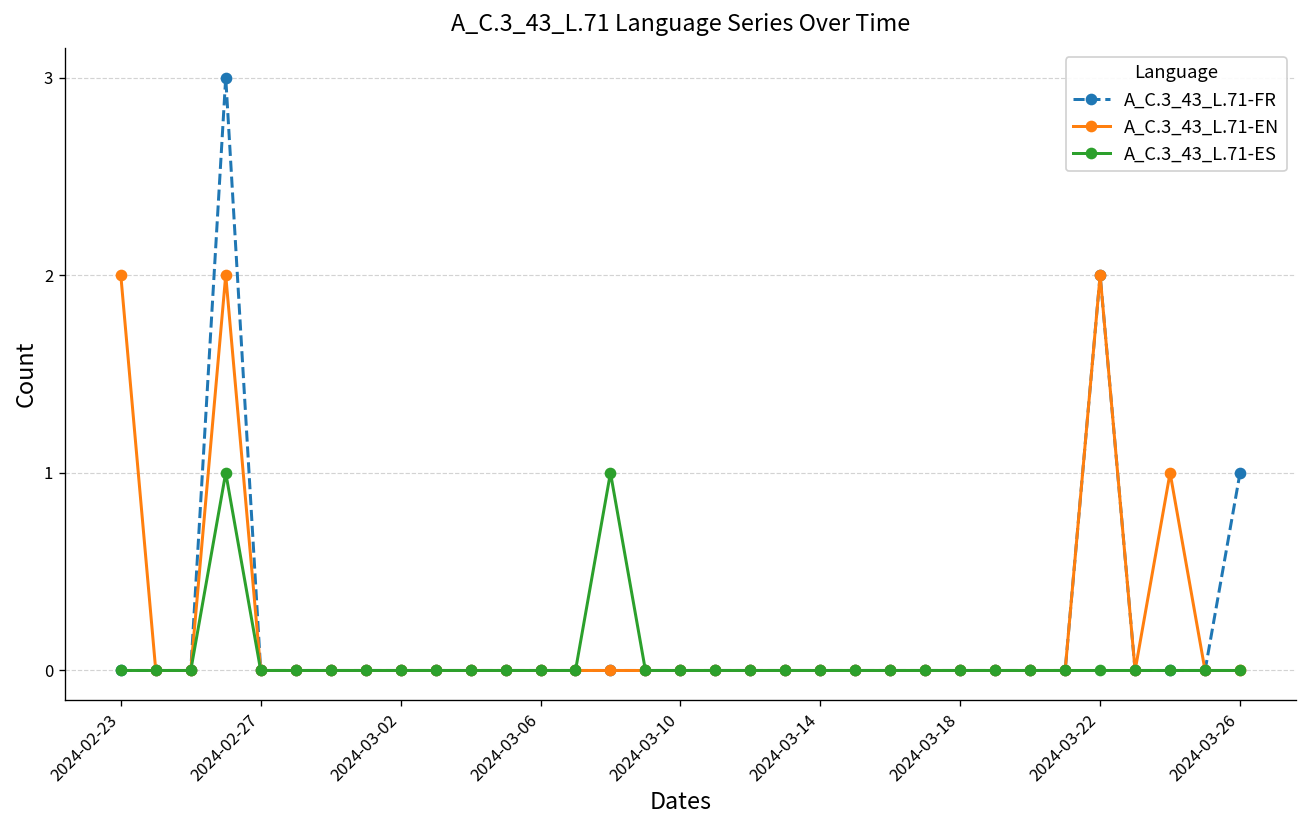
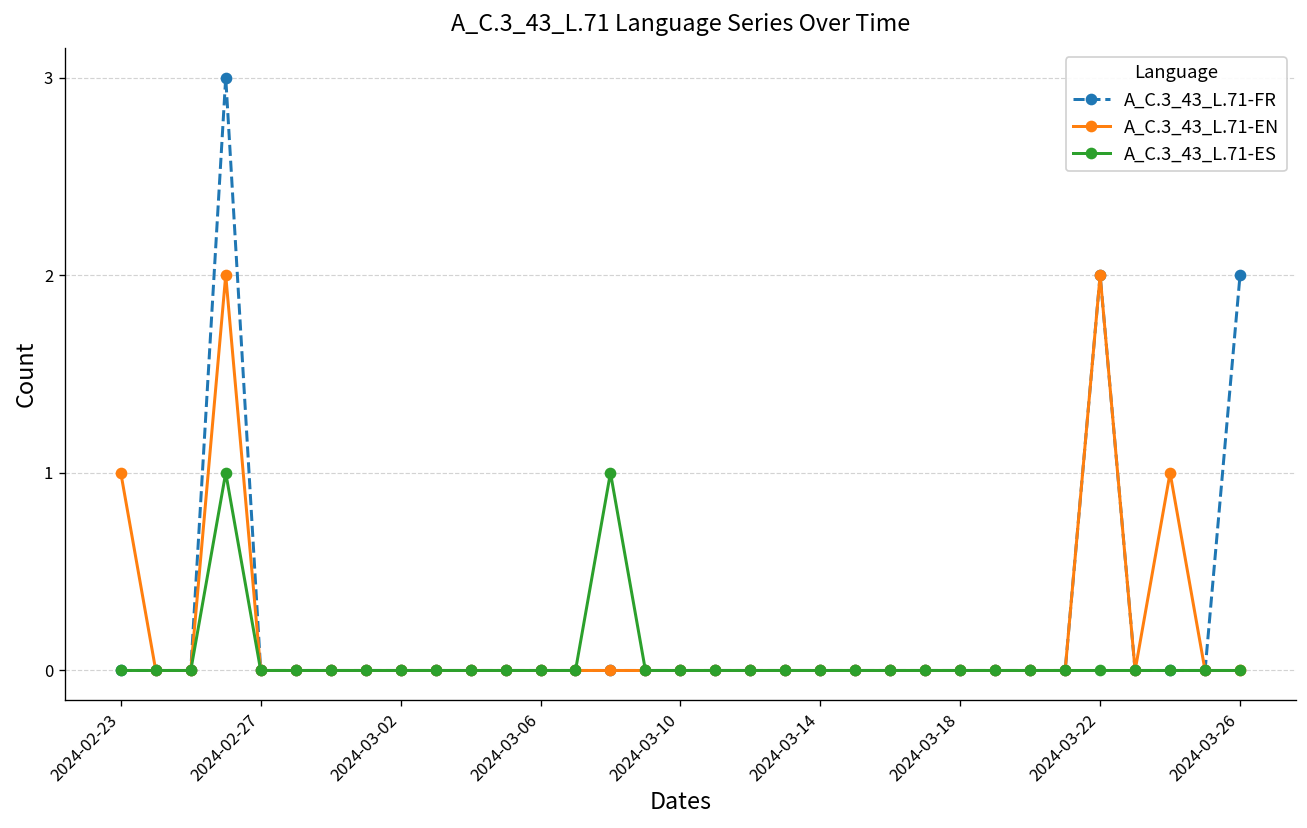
  {
    "A_C.3_43_L.71-FR": {
-     "2024-03-26": 1
+     "2024-03-26": 2
    },
    "A_C.3_43_L.71-EN": {
-     "2024-02-23": 2
+     "2024-02-23": 1
    },
    "A_C.3_43_L.71-ES": {
      "2024-03-22": 0
    }
  }
